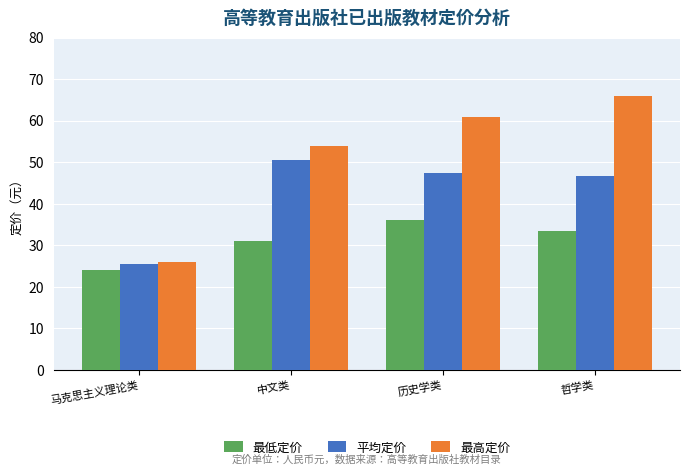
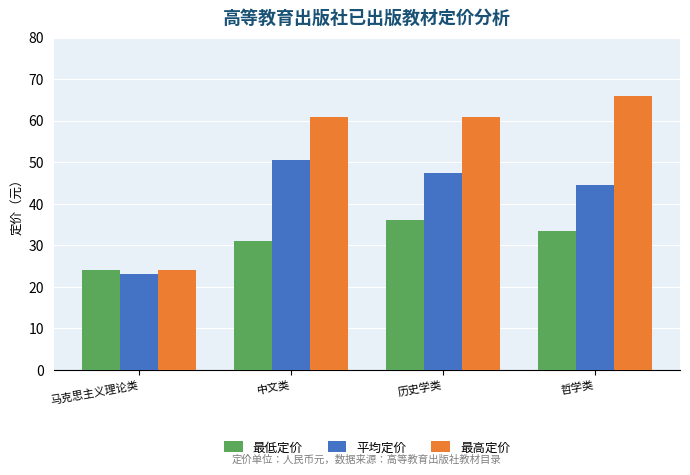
  {
    "最低定价": {
      "马克思主义理论类": 24,
      "中文类": 31,
      "历史学类": 36,
      "哲学类": 34
    },
    "平均定价": {
-     "马克思主义理论类": 26,
+     "马克思主义理论类": 23,
      "中文类": 51,
      "历史学类": 47,
-     "哲学类": 47
+     "哲学类": 45
    },
    "最高定价": {
-     "马克思主义理论类": 26,
-     "中文类": 54,
+     "马克思主义理论类": 24,
+     "中文类": 61,
      "历史学类": 61,
      "哲学类": 66
    }
  }
